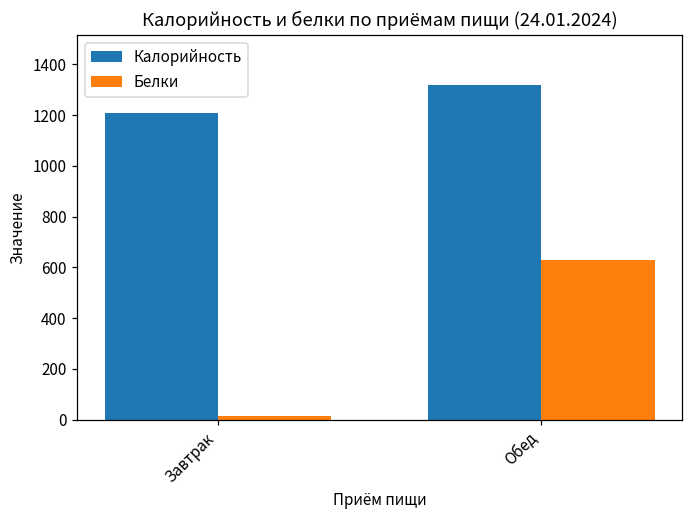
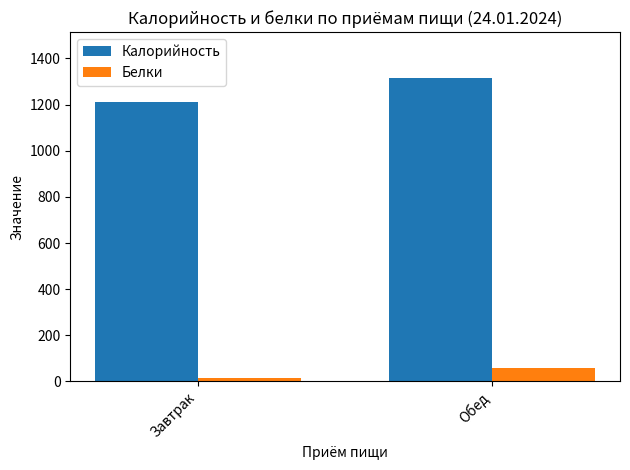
  {
    "Калорийность": {
      "Завтрак": 1210,
      "Обед": 1320
    },
    "Белки": {
      "Завтрак": 10,
-     "Обед": 630
+     "Обед": 60
    }
  }
